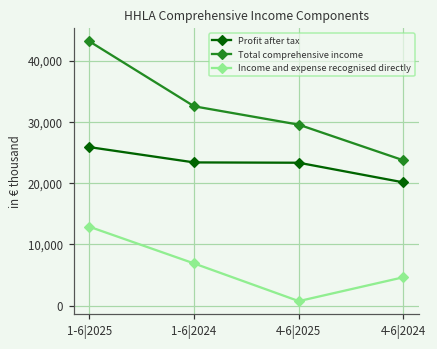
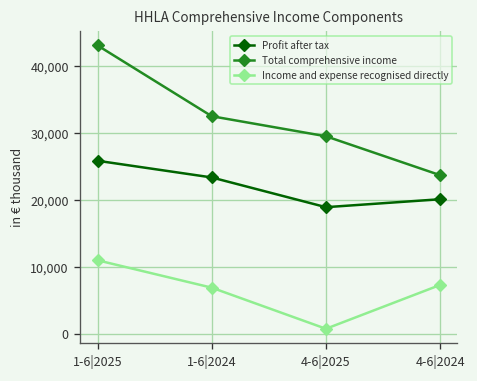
  {
    "Profit after tax": {
      "1-6|2025": "26,000",
      "1-6|2024": "23,000",
-     "4-6|2025": "23,000",
+     "4-6|2025": "19,000",
      "4-6|2024": "20,000"
    },
    "Total comprehensive income": {
      "1-6|2025": "43,000",
      "1-6|2024": "33,000",
      "4-6|2025": "30,000",
      "4-6|2024": "24,000"
    },
    "Income and expense recognised directly": {
-     "1-6|2025": "13,000",
+     "1-6|2025": "11,000",
      "1-6|2024": "7,000",
      "4-6|2025": "1,000",
-     "4-6|2024": "5,000"
+     "4-6|2024": "7,000"
    }
  }
